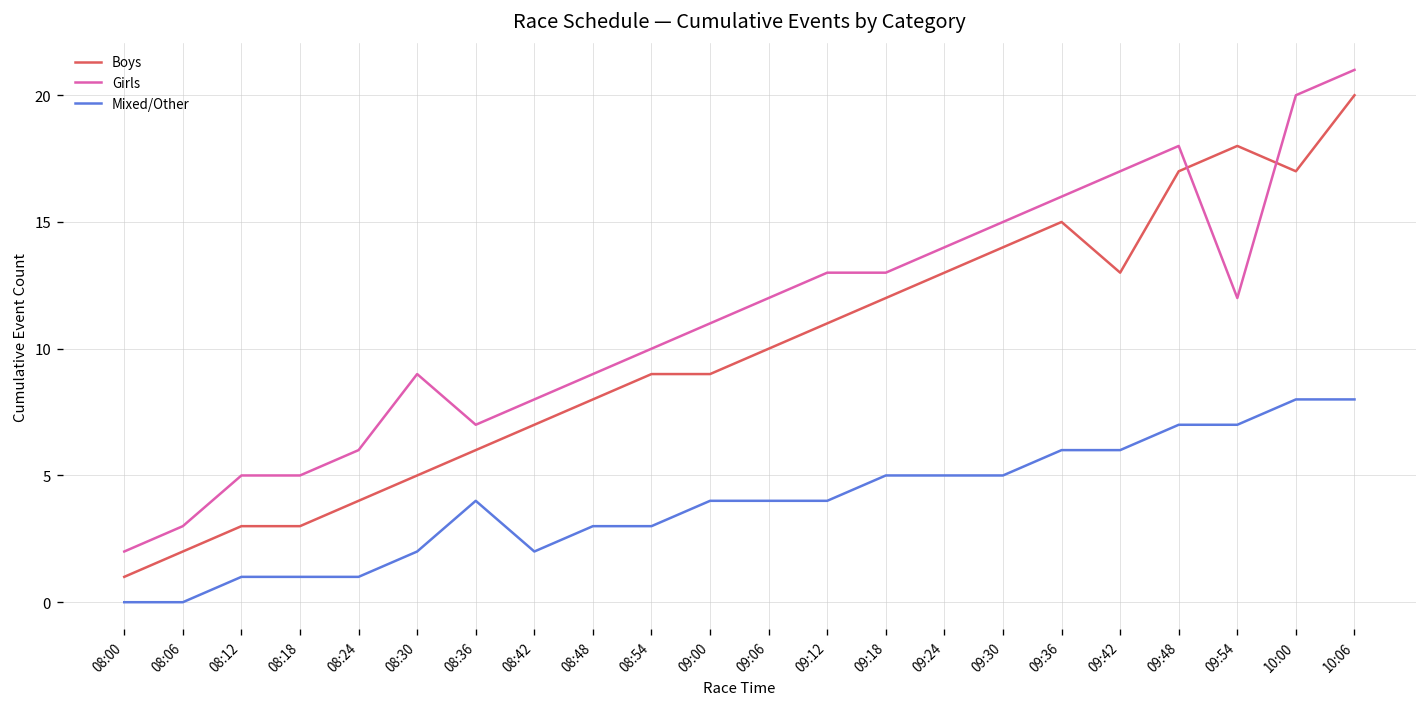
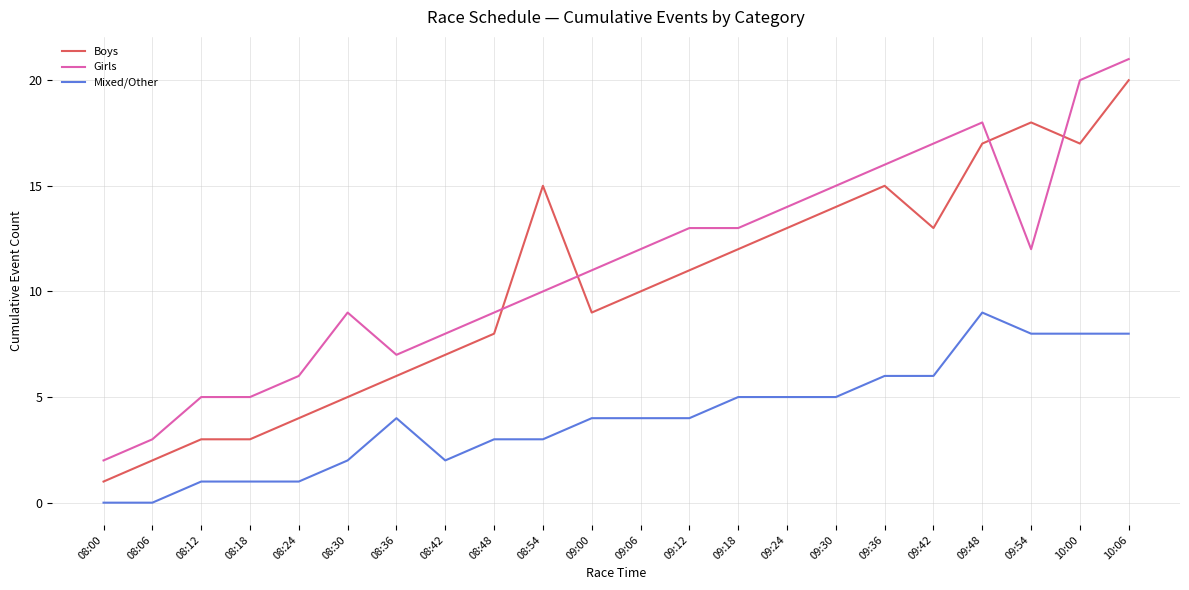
  {
    "Boys": {
      "08:00": 1,
      "08:06": 2,
      "08:12": 3,
      "08:18": 3,
      "08:24": 4,
      "08:30": 5,
      "08:36": 6,
      "08:42": 7,
      "08:48": 8,
-     "08:54": 9,
+     "08:54": 15,
      "09:00": 9,
      "09:06": 10,
      "09:12": 11,
      "09:18": 12,
      "09:24": 13,
      "09:30": 14,
      "09:36": 15,
      "09:42": 13,
      "09:48": 17,
      "09:54": 18,
      "10:00": 17,
      "10:06": 20
    },
    "Girls": {
      "08:00": 2,
      "08:06": 3,
      "08:12": 5,
      "08:18": 5,
      "08:24": 6,
      "08:30": 9,
      "08:36": 7,
      "08:42": 8,
      "08:48": 9,
      "08:54": 10,
      "09:00": 11,
      "09:06": 12,
      "09:12": 13,
      "09:18": 13,
      "09:24": 14,
      "09:30": 15,
      "09:36": 16,
      "09:42": 17,
      "09:48": 18,
      "09:54": 12,
      "10:00": 20,
      "10:06": 21
    },
    "Mixed/Other": {
      "08:00": 0,
      "08:06": 0,
      "08:12": 1,
      "08:18": 1,
      "08:24": 1,
      "08:30": 2,
      "08:36": 4,
      "08:42": 2,
      "08:48": 3,
      "08:54": 3,
      "09:00": 4,
      "09:06": 4,
      "09:12": 4,
      "09:18": 5,
      "09:24": 5,
      "09:30": 5,
      "09:36": 6,
      "09:42": 6,
-     "09:48": 7,
-     "09:54": 7,
+     "09:48": 9,
+     "09:54": 8,
      "10:00": 8,
      "10:06": 8
    }
  }
